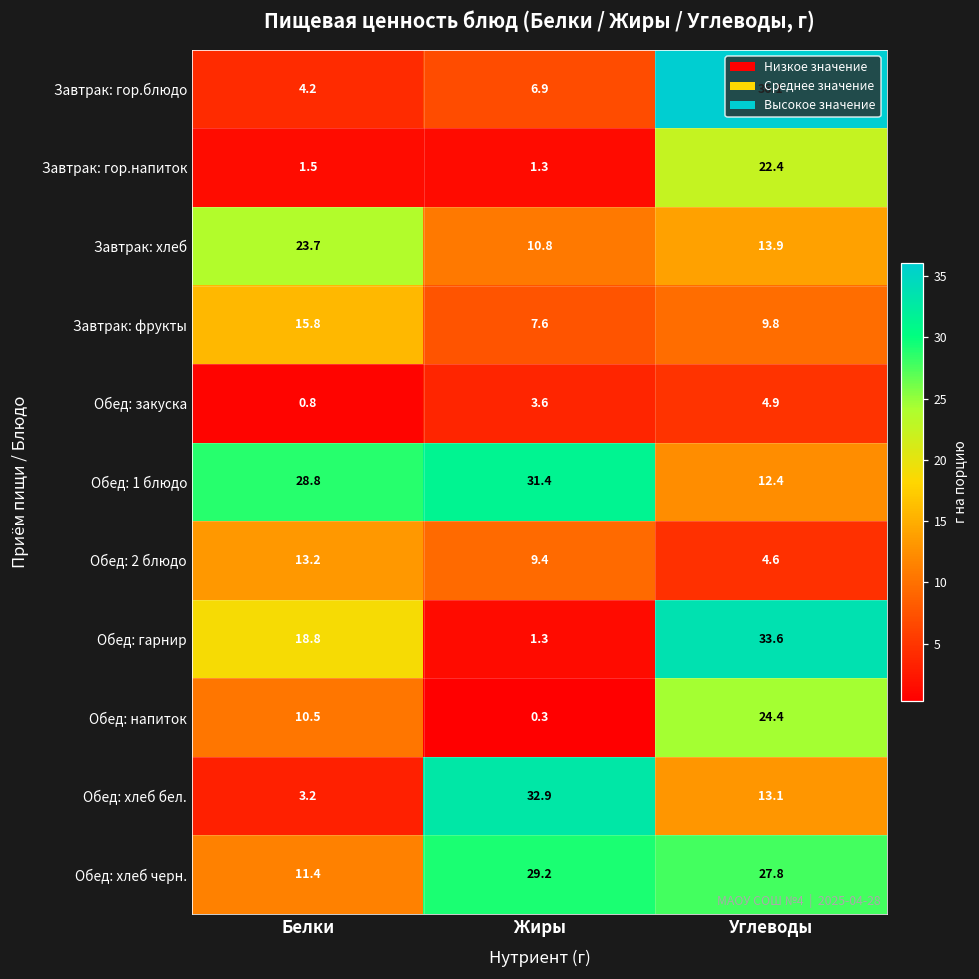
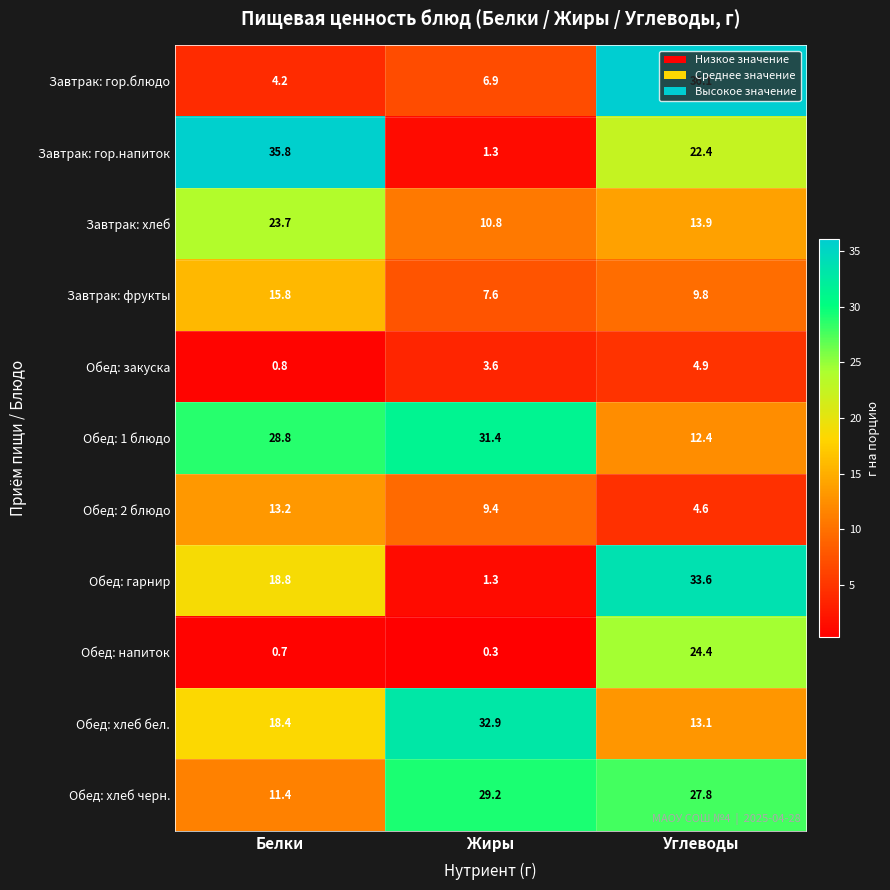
  {
    "Завтрак: гор.блюдо": {
      "Белки": 4.2,
      "Жиры": 6.9
    },
    "Завтрак: гор.напиток": {
-     "Белки": 1.5,
+     "Белки": 35.8,
      "Жиры": 1.3,
      "Углеводы": 22.4
    },
    "Завтрак: хлеб": {
      "Белки": 23.7,
      "Жиры": 10.8,
      "Углеводы": 13.9
    },
    "Завтрак: фрукты": {
      "Белки": 15.8,
      "Жиры": 7.6,
      "Углеводы": 9.8
    },
    "Обед: закуска": {
      "Белки": 0.8,
      "Жиры": 3.6,
      "Углеводы": 4.9
    },
    "Обед: 1 блюдо": {
      "Белки": 28.8,
      "Жиры": 31.4,
      "Углеводы": 12.4
    },
    "Обед: 2 блюдо": {
      "Белки": 13.2,
      "Жиры": 9.4,
      "Углеводы": 4.6
    },
    "Обед: гарнир": {
      "Белки": 18.8,
      "Жиры": 1.3,
      "Углеводы": 33.6
    },
    "Обед: напиток": {
-     "Белки": 10.5,
+     "Белки": 0.7,
      "Жиры": 0.3,
      "Углеводы": 24.4
    },
    "Обед: хлеб бел.": {
-     "Белки": 3.2,
+     "Белки": 18.4,
      "Жиры": 32.9,
      "Углеводы": 13.1
    },
    "Обед: хлеб черн.": {
      "Белки": 11.4,
      "Жиры": 29.2
    }
  }
